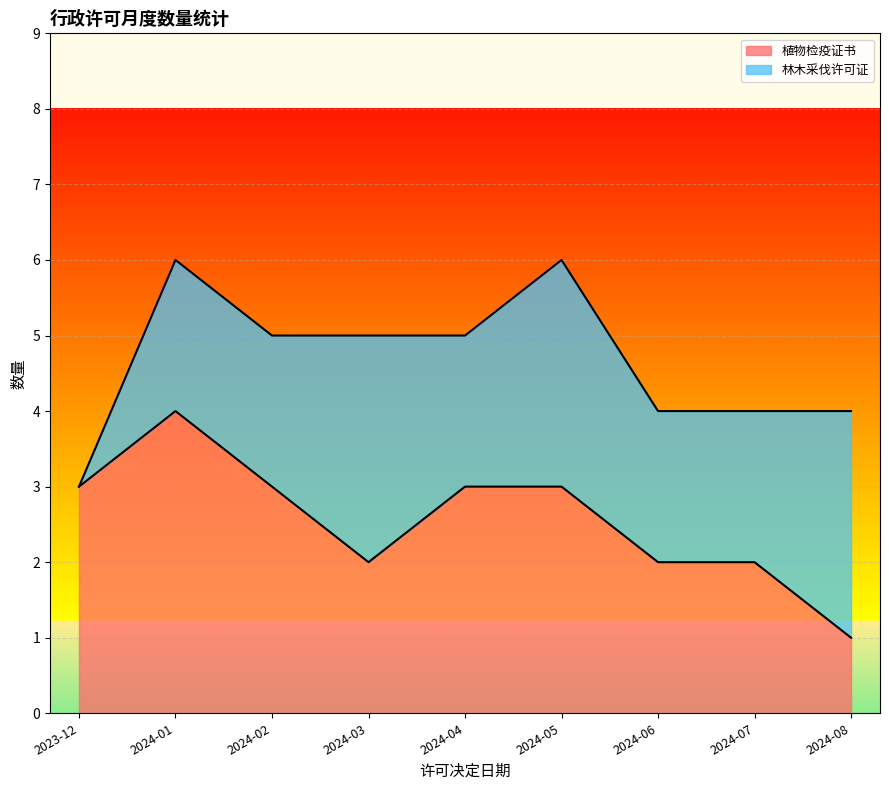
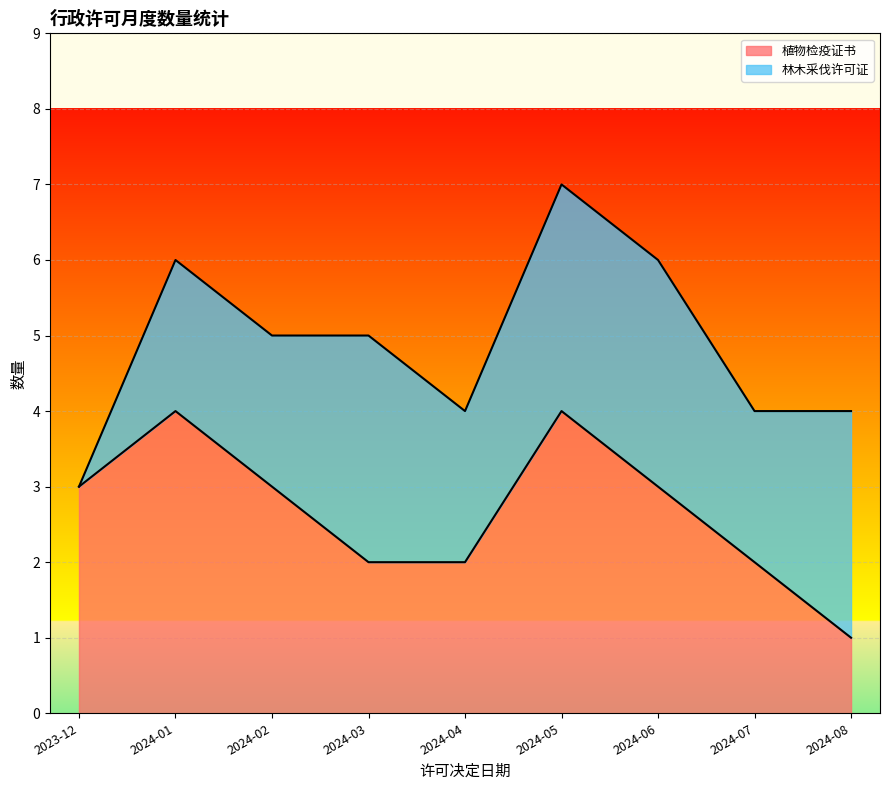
  {
    "植物检疫证书": {
      "2024-01": 4,
      "2024-02": 3,
      "2024-03": 2,
-     "2024-04": 3,
-     "2024-05": 3,
-     "2024-06": 2,
+     "2024-04": 2,
+     "2024-05": 4,
+     "2024-06": 3,
      "2024-07": 2,
      "2024-08": 1
    },
    "林木采伐许可证": {
      "2024-01": 2,
      "2024-02": 2,
      "2024-03": 3,
      "2024-04": 2,
      "2024-05": 3,
-     "2024-06": 2,
+     "2024-06": 3,
      "2024-07": 2,
      "2024-08": 3
    }
  }
